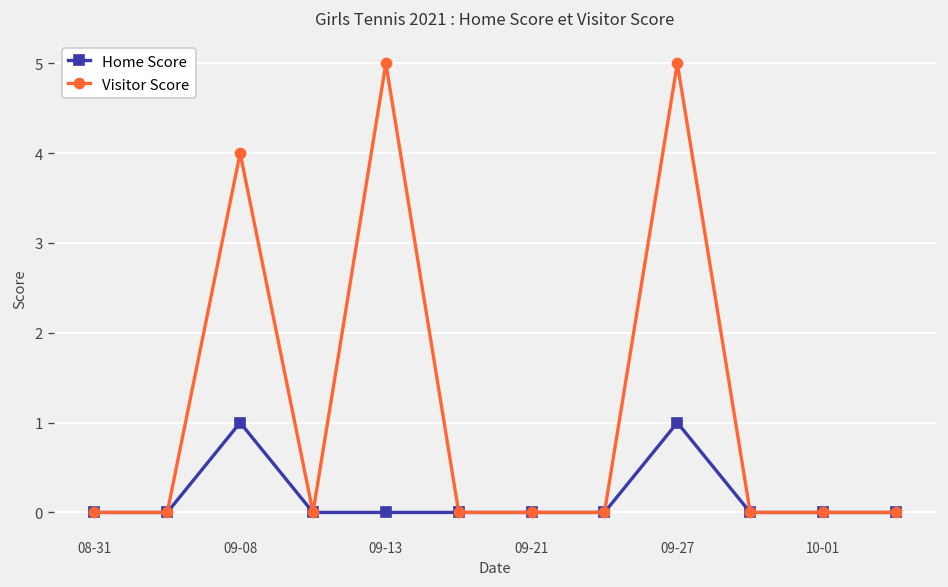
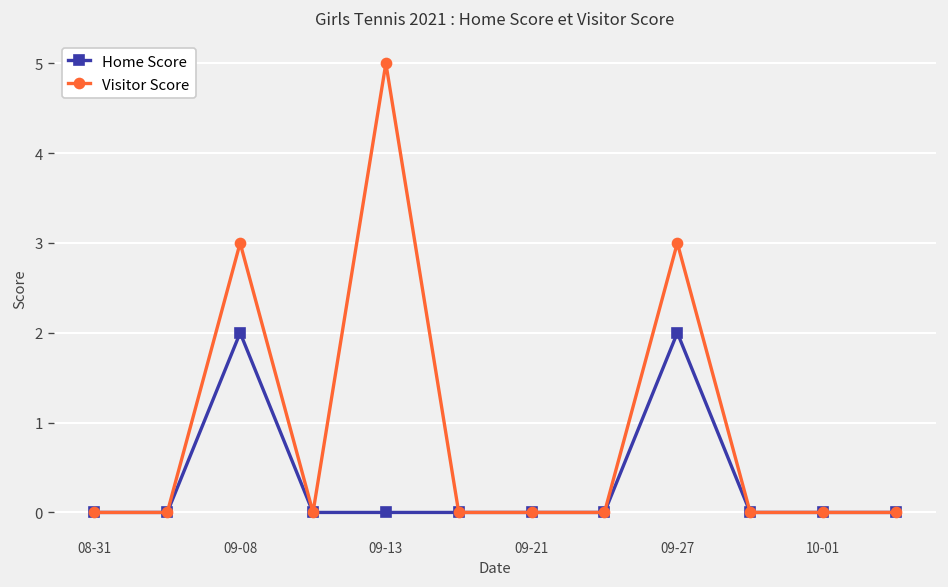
  {
    "Home Score": {
-     "09-08": 1,
+     "09-08": 2,
      "09-13": 0,
-     "09-27": 1
+     "09-27": 2
    },
    "Visitor Score": {
-     "09-08": 4,
+     "09-08": 3,
      "09-13": 5,
-     "09-27": 5
+     "09-27": 3
    }
  }
